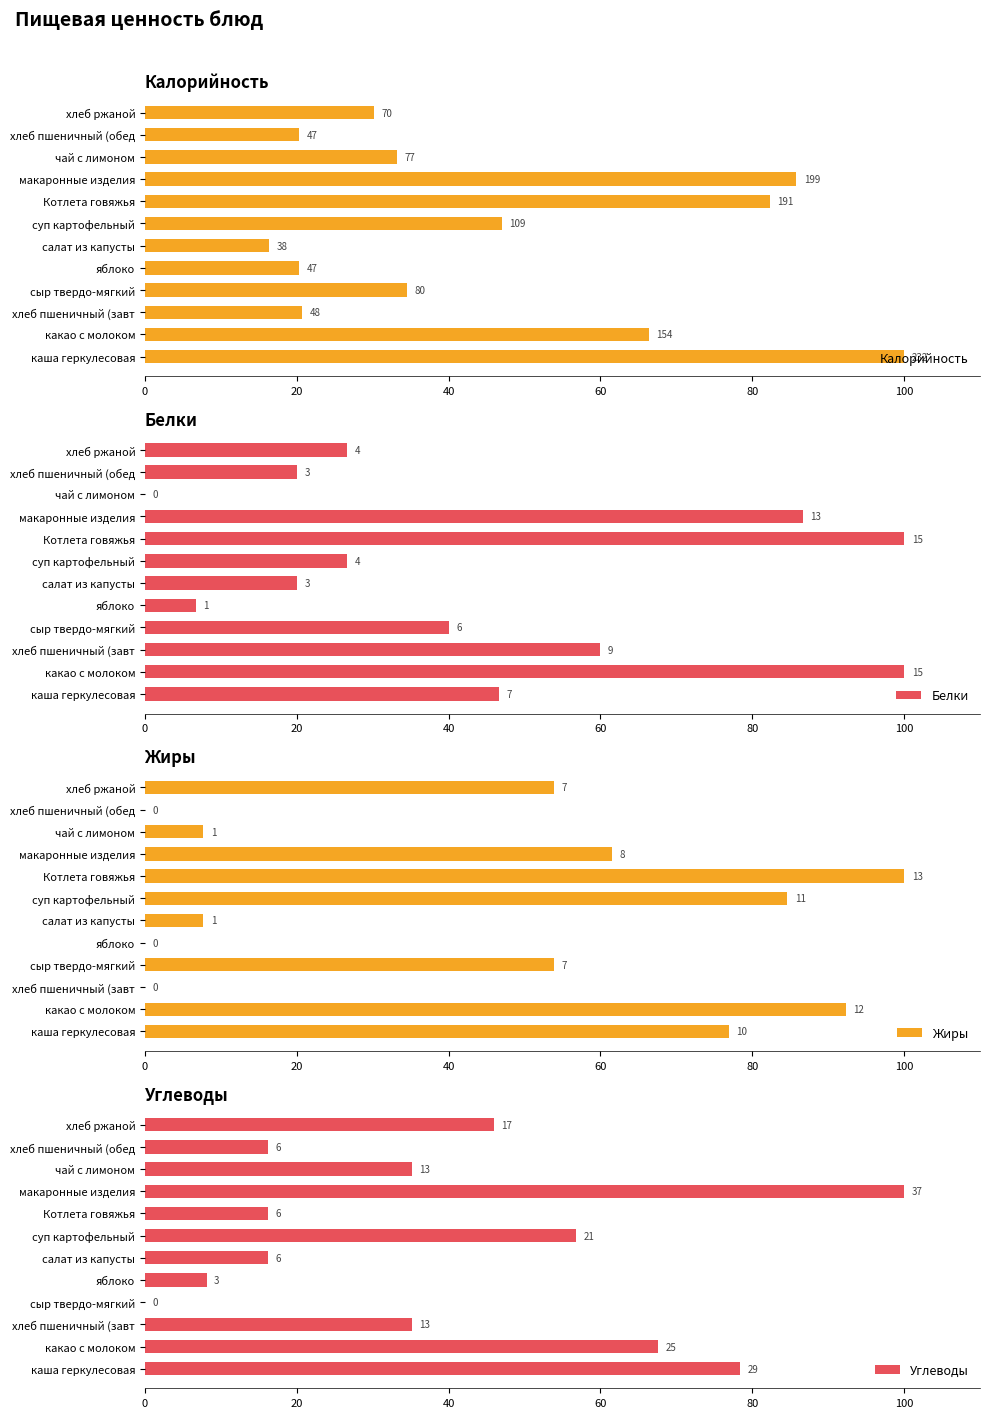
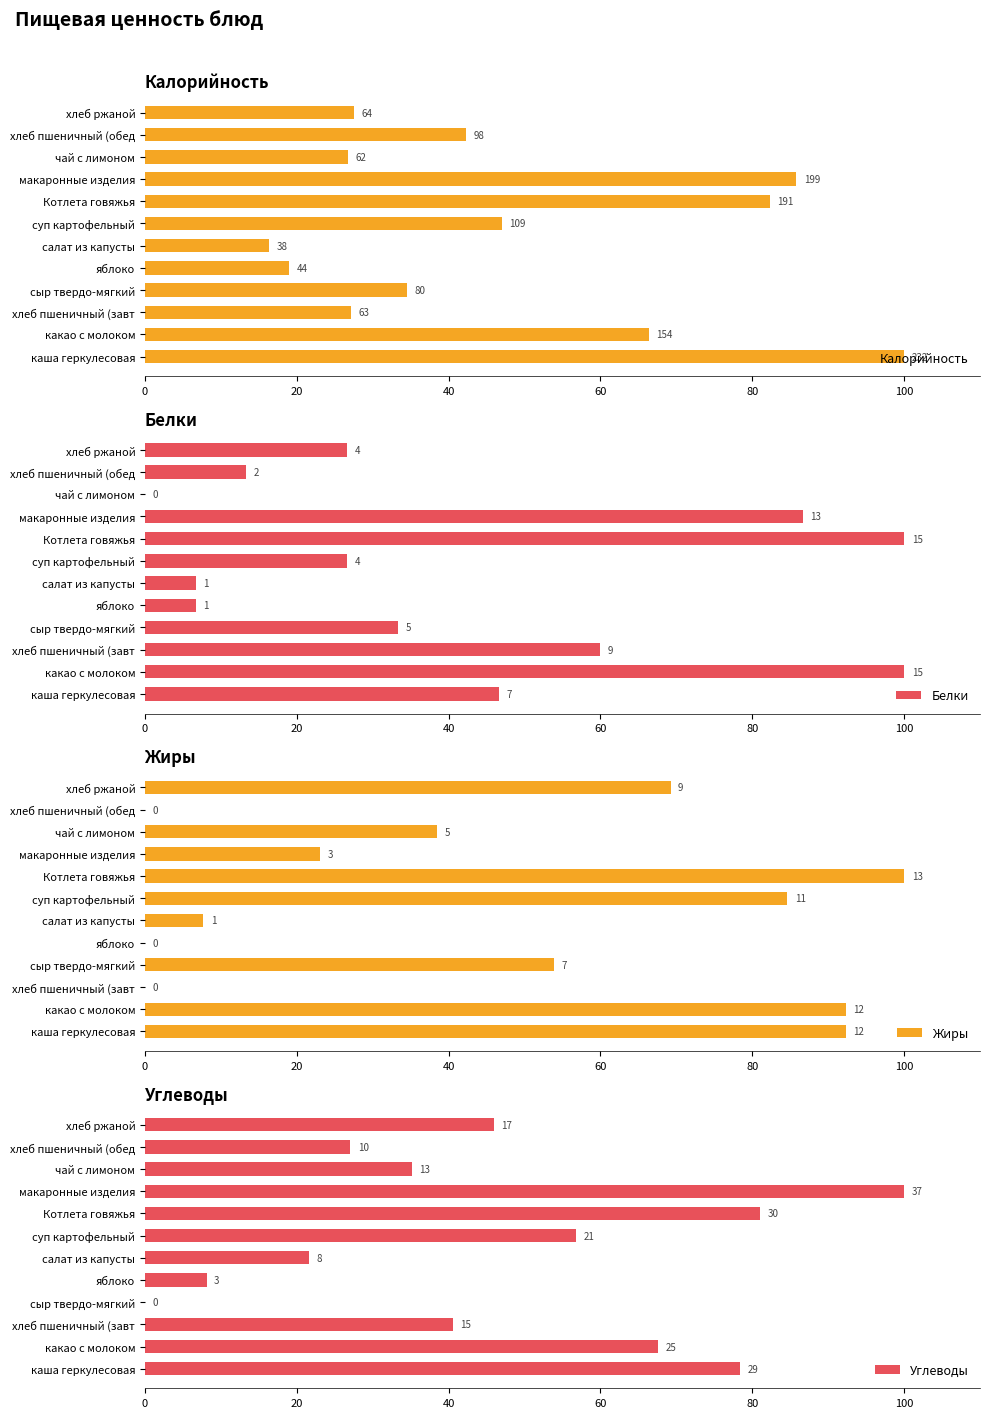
  {
    "Калорийность": {
-     "хлеб ржаной": 70,
-     "хлеб пшеничный (обед": 47,
-     "чай с лимоном": 77,
-     "яблоко": 47,
-     "хлеб пшеничный (завт": 48
+     "хлеб ржаной": 64,
+     "хлеб пшеничный (обед": 98,
+     "чай с лимоном": 62,
+     "яблоко": 44,
+     "хлеб пшеничный (завт": 63
    },
    "Белки": {
-     "хлеб пшеничный (обед": 3,
+     "хлеб пшеничный (обед": 2,
      "чай с лимоном": 0,
-     "салат из капусты": 3,
-     "сыр твердо-мягкий": 6
+     "салат из капусты": 1,
+     "сыр твердо-мягкий": 5
    },
    "Жиры": {
-     "хлеб ржаной": 7,
+     "хлеб ржаной": 9,
      "хлеб пшеничный (обед": 0,
-     "чай с лимоном": 1,
-     "макаронные изделия": 8,
+     "чай с лимоном": 5,
+     "макаронные изделия": 3,
      "яблоко": 0,
      "хлеб пшеничный (завт": 0,
-     "каша геркулесовая": 10
+     "каша геркулесовая": 12
    },
    "Углеводы": {
-     "хлеб пшеничный (обед": 6,
-     "Котлета говяжья": 6,
-     "салат из капусты": 6,
+     "хлеб пшеничный (обед": 10,
+     "Котлета говяжья": 30,
+     "салат из капусты": 8,
      "сыр твердо-мягкий": 0,
-     "хлеб пшеничный (завт": 13
+     "хлеб пшеничный (завт": 15
    }
  }
